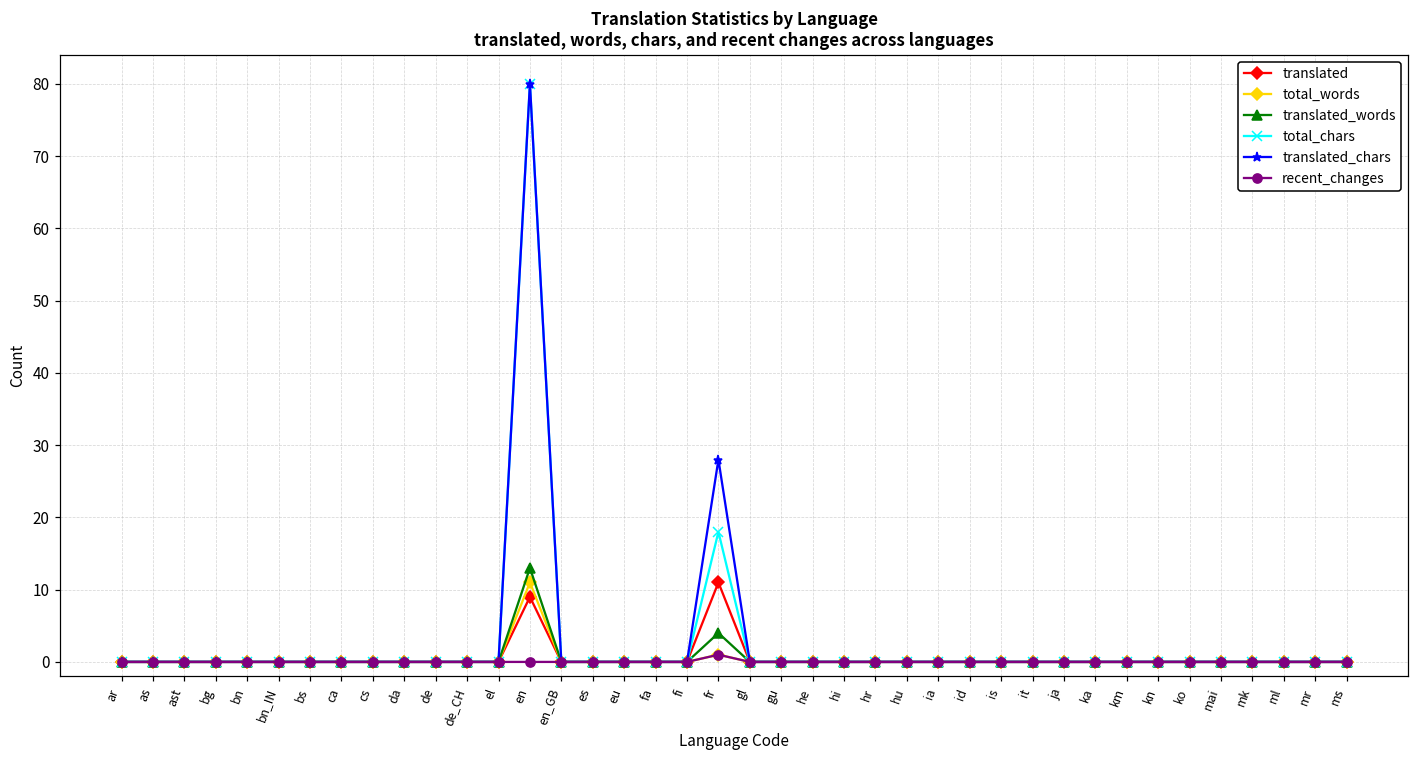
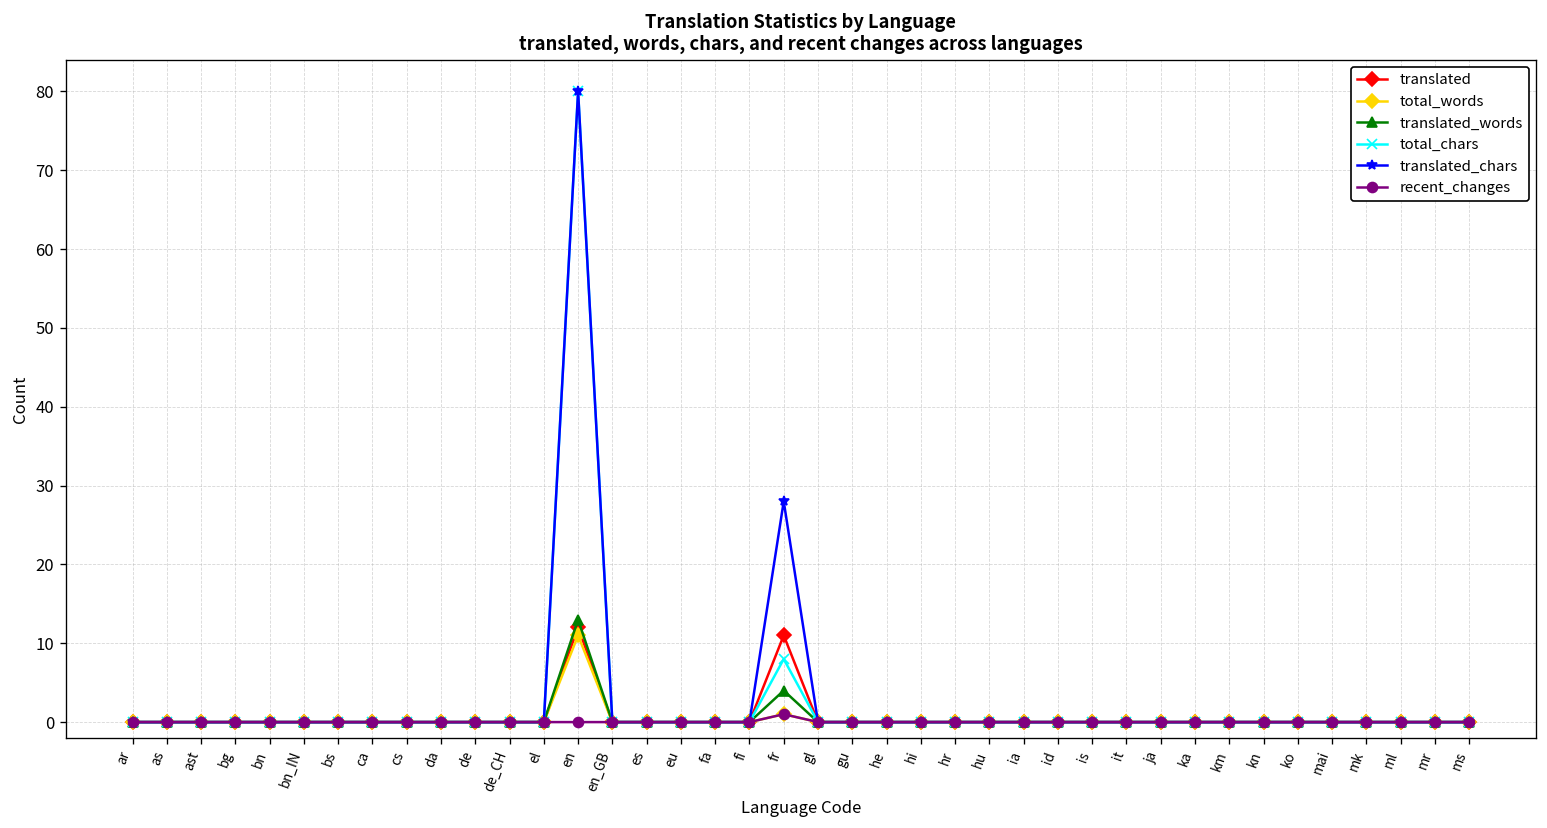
  {
    "translated": {
-     "en": 9,
+     "en": 12,
      "fr": 11
    },
    "total_words": {
      "en": 11
    },
    "translated_words": {
      "en": 13,
      "fr": 4
    },
    "total_chars": {
-     "fr": 18
+     "fr": 8
    },
    "translated_chars": {
      "fr": 28
    },
    "recent_changes": {
      "en": 0
    }
  }
